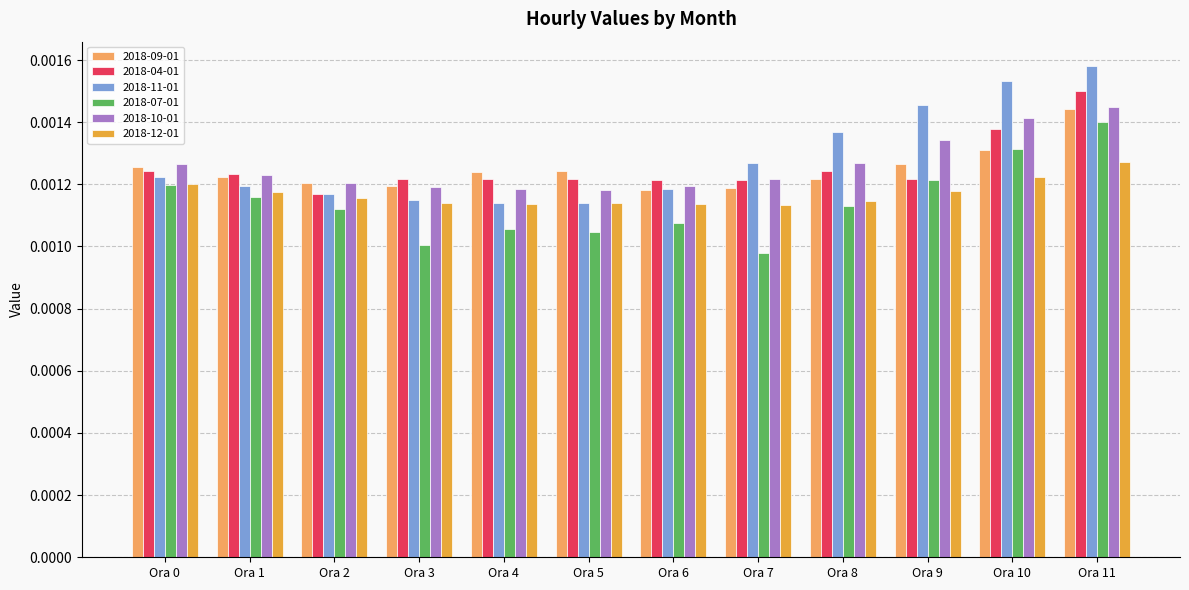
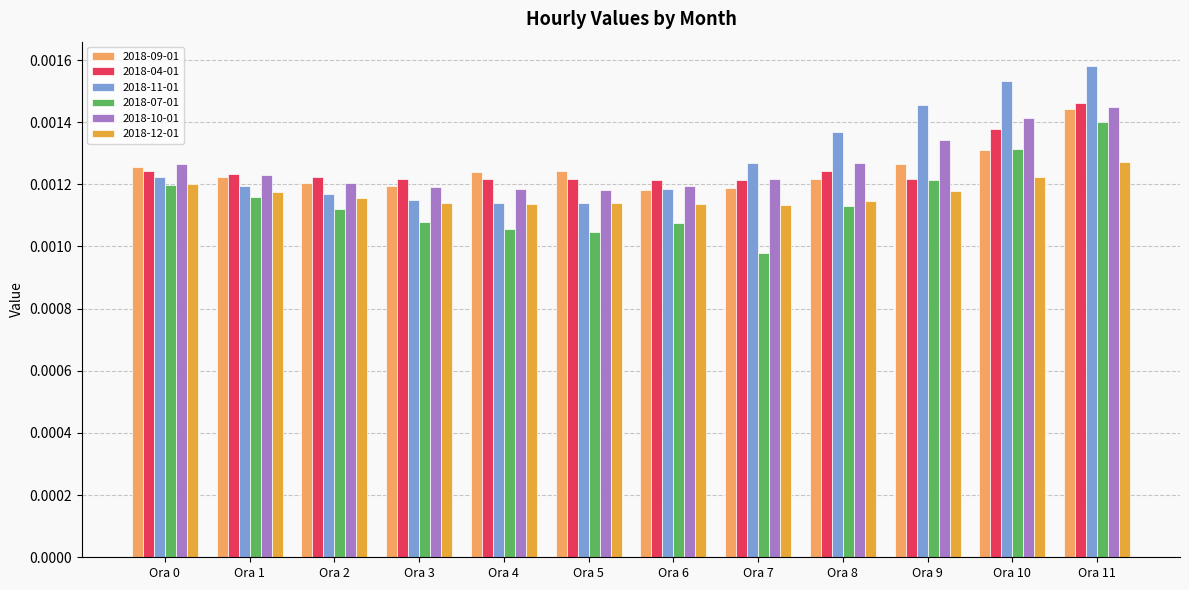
  {
    "2018-04-01": {
      "Ora 0": 0.00124,
      "Ora 1": 0.00123,
-     "Ora 2": 0.00117,
+     "Ora 2": 0.00123,
      "Ora 3": 0.00122,
      "Ora 4": 0.00122,
      "Ora 5": 0.00122,
      "Ora 6": 0.00121,
      "Ora 7": 0.00122,
      "Ora 8": 0.00124,
      "Ora 9": 0.00122,
      "Ora 10": 0.00138,
-     "Ora 11": 0.00150
+     "Ora 11": 0.00146
    },
    "2018-07-01": {
      "Ora 0": 0.00120,
      "Ora 1": 0.00116,
      "Ora 2": 0.00112,
-     "Ora 3": 0.00101,
+     "Ora 3": 0.00108,
      "Ora 4": 0.00106,
      "Ora 5": 0.00105,
      "Ora 6": 0.00108,
      "Ora 7": 0.00098,
      "Ora 8": 0.00113,
      "Ora 9": 0.00121,
      "Ora 10": 0.00132,
      "Ora 11": 0.00140
    }
  }
